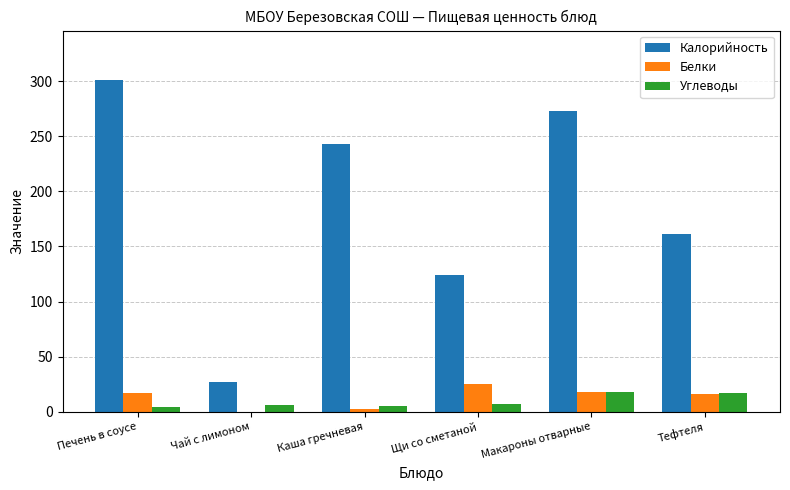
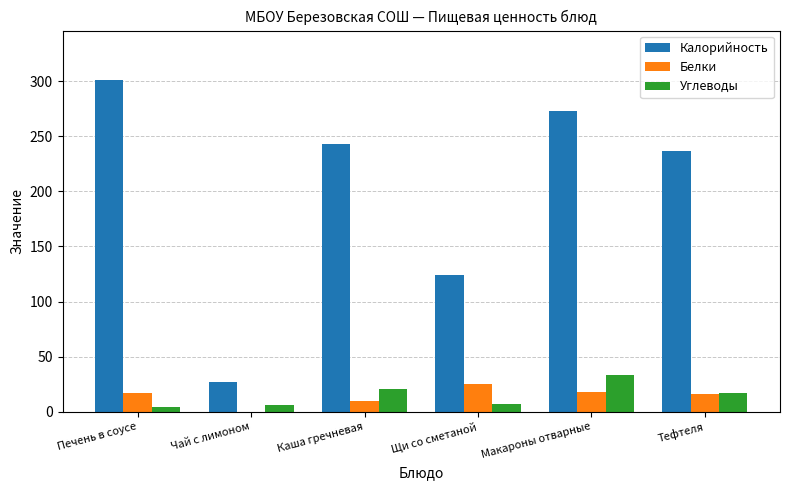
  {
    "Калорийность": {
      "Печень в соусе": 301,
      "Чай с лимоном": 27,
      "Каша гречневая": 243,
      "Щи со сметаной": 124,
      "Макароны отварные": 273,
-     "Тефтеля": 162
+     "Тефтеля": 237
    },
    "Белки": {
      "Печень в соусе": 17,
-     "Каша гречневая": 3,
+     "Каша гречневая": 10,
      "Щи со сметаной": 25,
      "Макароны отварные": 19,
      "Тефтеля": 16
    },
    "Углеводы": {
      "Печень в соусе": 4,
      "Чай с лимоном": 7,
-     "Каша гречневая": 6,
+     "Каша гречневая": 21,
      "Щи со сметаной": 8,
-     "Макароны отварные": 18,
+     "Макароны отварные": 33,
      "Тефтеля": 17
    }
  }
